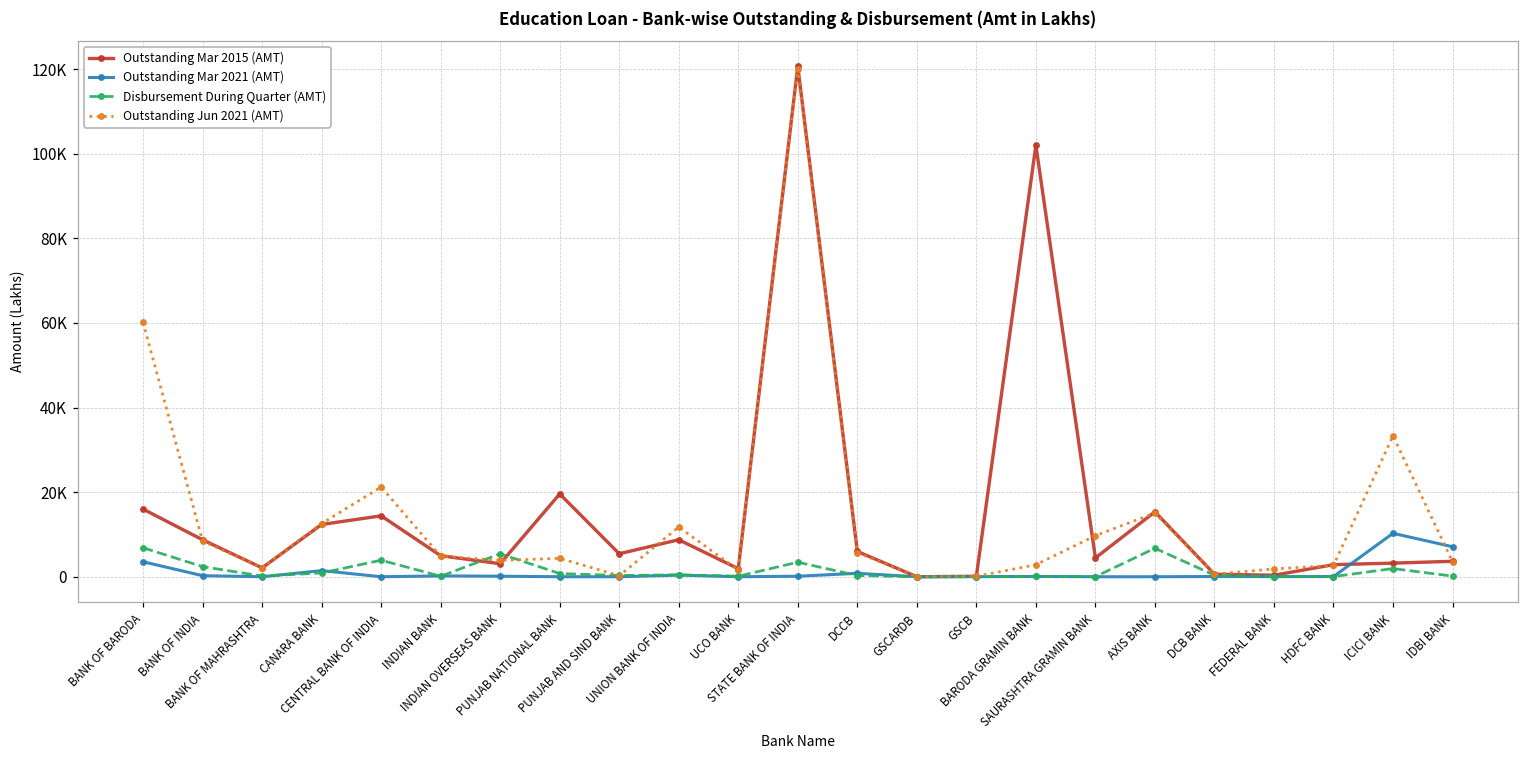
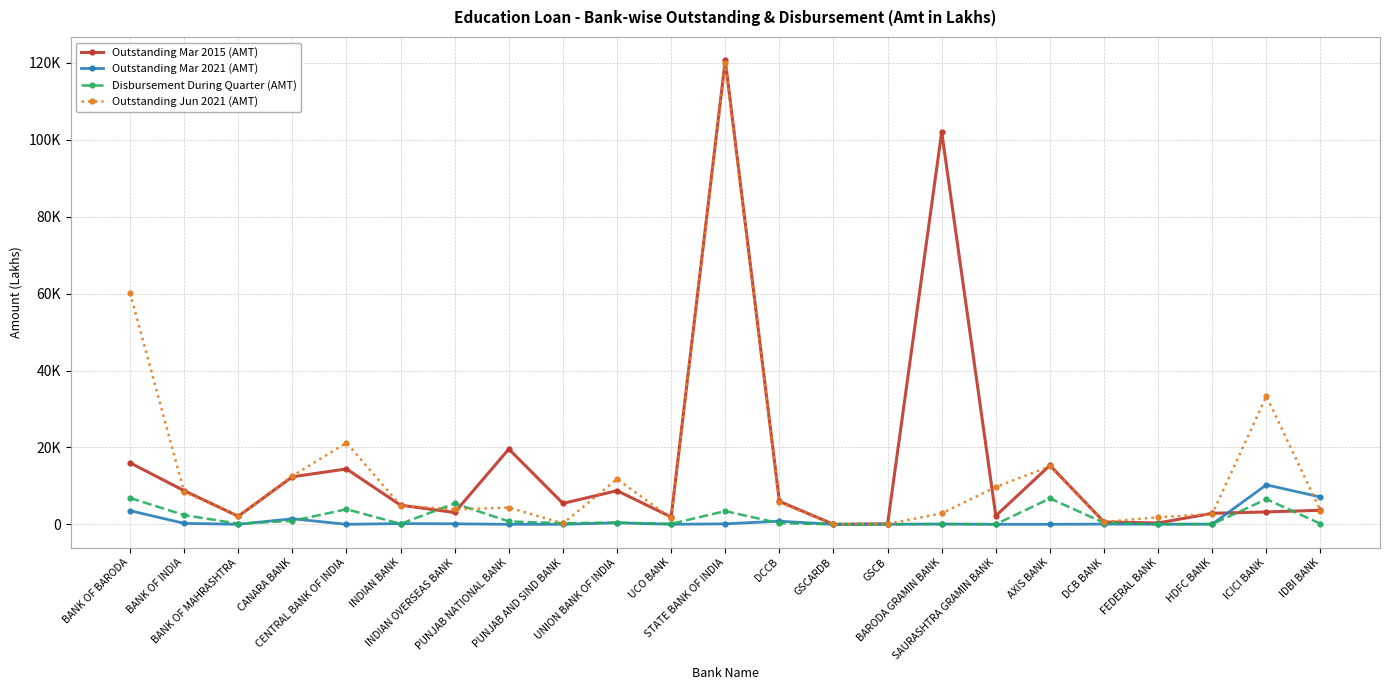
  {
    "Outstanding Mar 2015 (AMT)": {
      "BANK OF BARODA": 16000,
      "CENTRAL BANK OF INDIA": 14000,
      "INDIAN OVERSEAS BANK": 3000,
      "PUNJAB NATIONAL BANK": 20000,
      "PUNJAB AND SIND BANK": 5000,
      "UNION BANK OF INDIA": 9000,
      "BARODA GRAMIN BANK": 102000,
-     "SAURASHTRA GRAMIN BANK": 4000,
+     "SAURASHTRA GRAMIN BANK": 2000,
      "ICICI BANK": 3000
    },
    "Outstanding Mar 2021 (AMT)": {
      "BANK OF BARODA": 4000,
      "BANK OF INDIA": 0,
      "CENTRAL BANK OF INDIA": 0,
      "INDIAN OVERSEAS BANK": 0,
      "PUNJAB NATIONAL BANK": 0,
      "STATE BANK OF INDIA": 0,
      "AXIS BANK": 0,
      "ICICI BANK": 10000,
      "IDBI BANK": 7000
    },
    "Disbursement During Quarter (AMT)": {
      "BANK OF BARODA": 7000,
      "BANK OF INDIA": 2000,
      "CENTRAL BANK OF INDIA": 4000,
      "INDIAN OVERSEAS BANK": 5000,
      "PUNJAB NATIONAL BANK": 1000,
      "STATE BANK OF INDIA": 3000,
      "AXIS BANK": 7000,
-     "ICICI BANK": 2000,
+     "ICICI BANK": 7000,
      "IDBI BANK": 0
    },
    "Outstanding Jun 2021 (AMT)": {
      "BANK OF BARODA": 60000,
      "CENTRAL BANK OF INDIA": 21000,
      "INDIAN OVERSEAS BANK": 4000,
      "PUNJAB NATIONAL BANK": 4000,
      "UNION BANK OF INDIA": 12000,
      "BARODA GRAMIN BANK": 3000,
      "SAURASHTRA GRAMIN BANK": 10000,
      "FEDERAL BANK": 2000,
      "ICICI BANK": 33000
    }
  }
